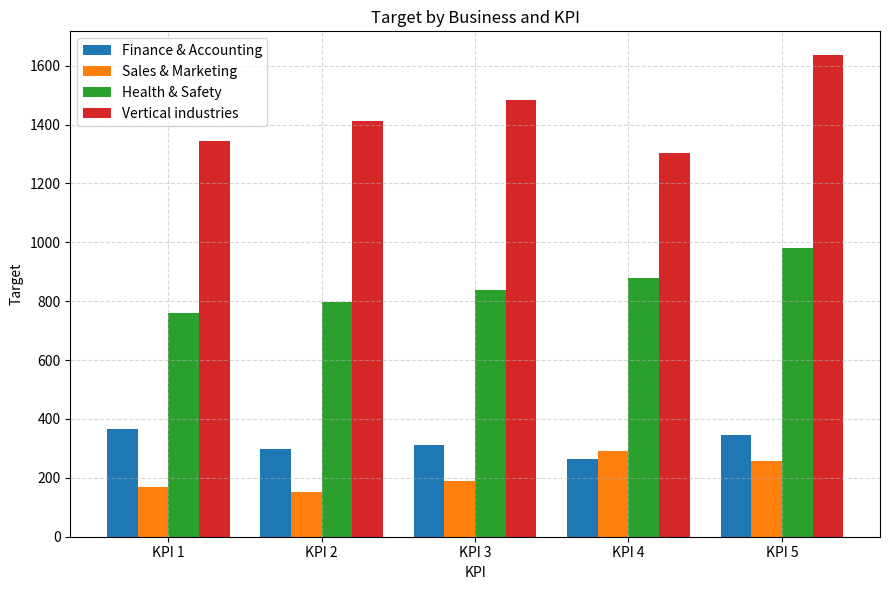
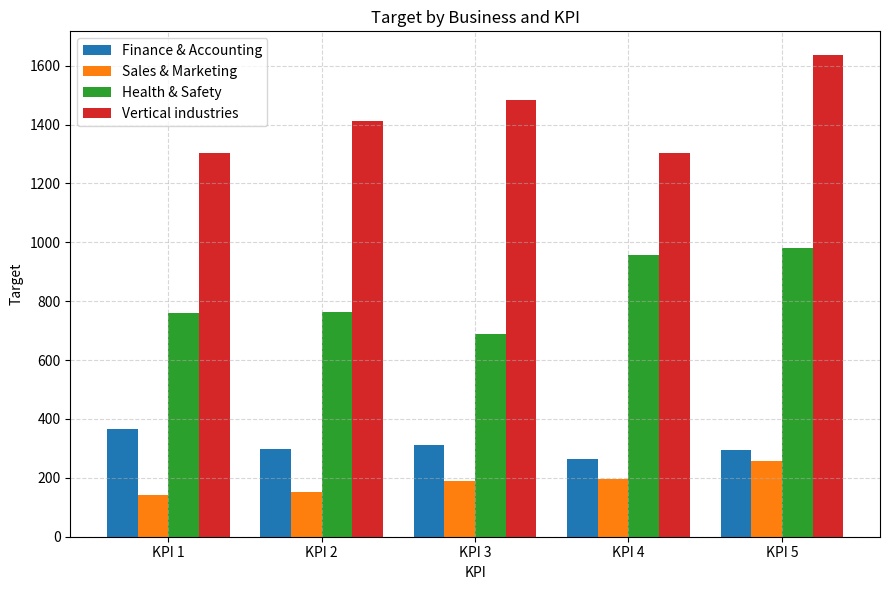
  {
    "Finance & Accounting": {
      "KPI 1": 370,
      "KPI 2": 300,
      "KPI 3": 310,
      "KPI 4": 260,
-     "KPI 5": 350
+     "KPI 5": 290
    },
    "Sales & Marketing": {
-     "KPI 1": 170,
+     "KPI 1": 140,
      "KPI 2": 150,
      "KPI 3": 190,
-     "KPI 4": 290,
+     "KPI 4": 200,
      "KPI 5": 260
    },
    "Health & Safety": {
      "KPI 1": 760,
-     "KPI 2": 800,
-     "KPI 3": 840,
-     "KPI 4": 880,
+     "KPI 2": 760,
+     "KPI 3": 690,
+     "KPI 4": 960,
      "KPI 5": 980
    },
    "Vertical industries": {
-     "KPI 1": 1350,
+     "KPI 1": 1310,
      "KPI 2": 1410,
      "KPI 3": 1480,
      "KPI 4": 1310,
      "KPI 5": 1640
    }
  }
